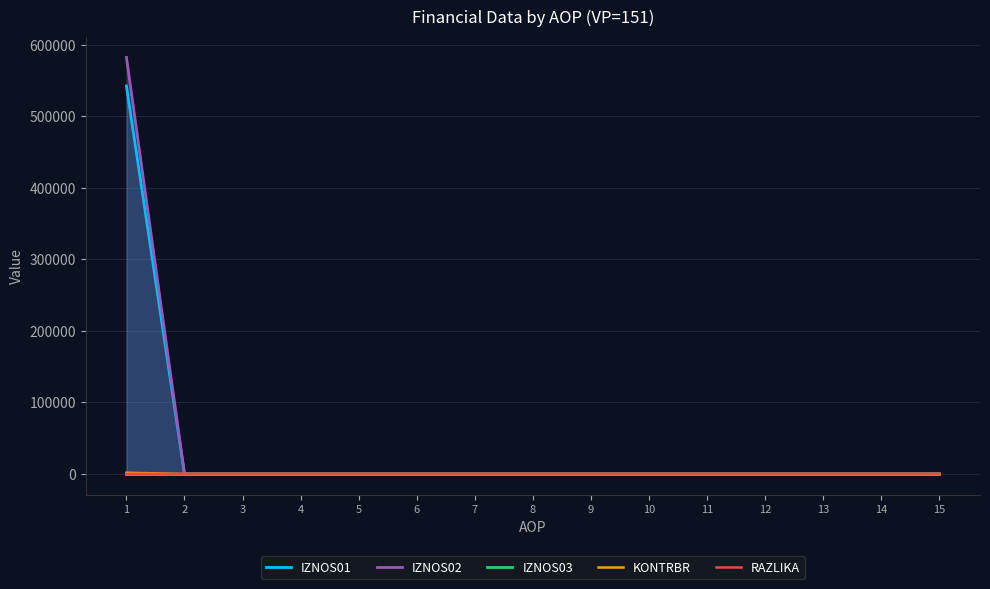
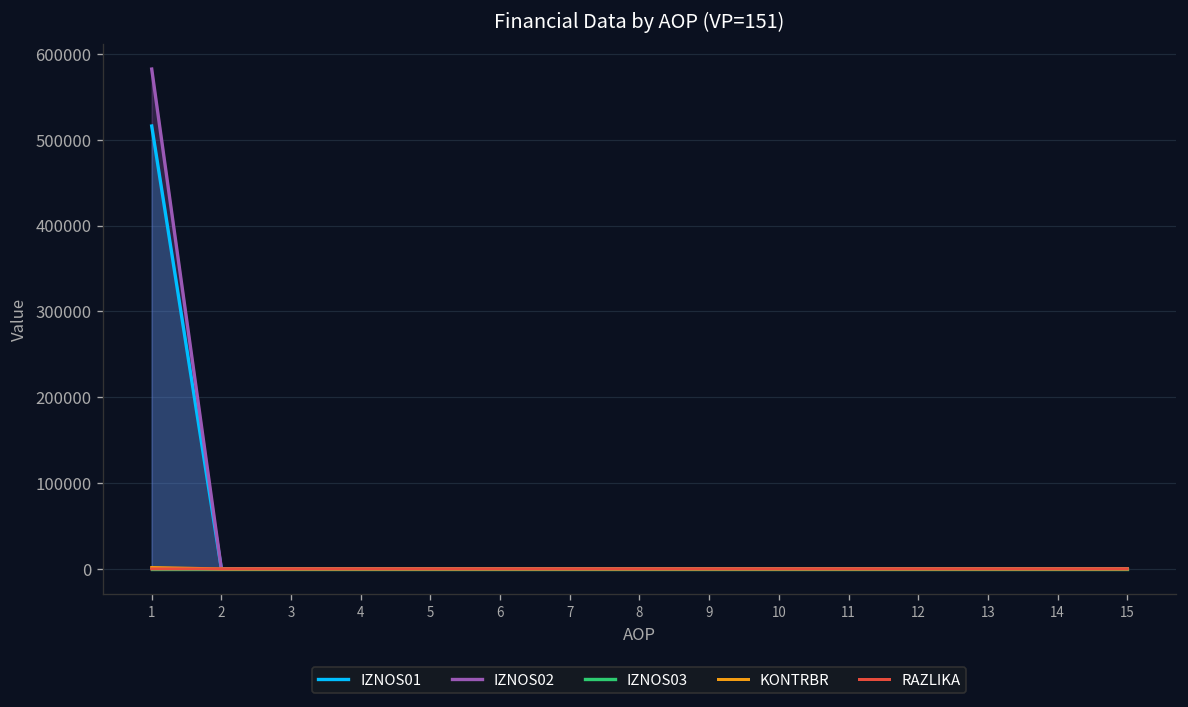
  {
    "IZNOS01": {
-     "1": 540000
+     "1": 520000
    },
    "IZNOS02": {
      "1": 580000
    }
  }
